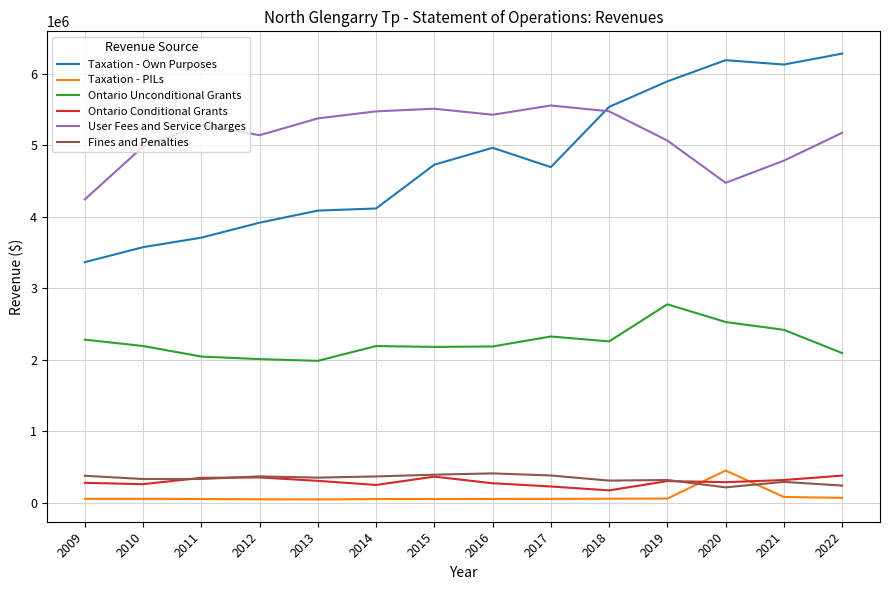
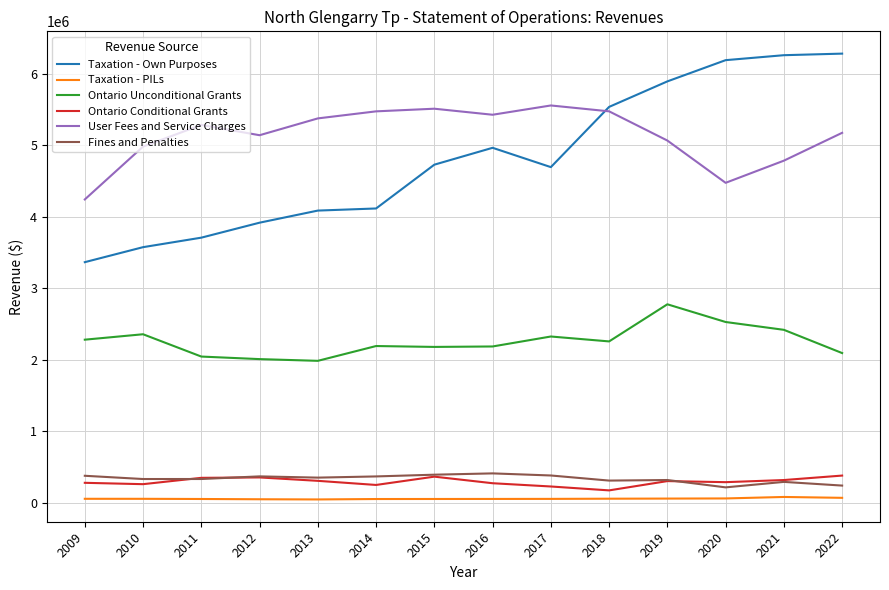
  {
    "Taxation - Own Purposes": {
      "2009": 3400000,
      "2010": 3600000,
      "2011": 3700000,
      "2012": 3900000,
      "2013": 4100000,
      "2014": 4100000,
      "2015": 4700000,
      "2016": 5000000,
      "2017": 4700000,
      "2018": 5500000,
      "2019": 5900000,
      "2020": 6200000,
-     "2021": 6100000,
+     "2021": 6300000,
      "2022": 6300000
    },
    "Taxation - PILs": {
      "2009": 100000,
      "2010": 100000,
      "2011": 100000,
      "2012": 100000,
      "2013": 0,
      "2014": 100000,
      "2015": 100000,
      "2016": 100000,
      "2017": 100000,
      "2018": 100000,
      "2019": 100000,
-     "2020": 500000,
+     "2020": 100000,
      "2021": 100000,
      "2022": 100000
    },
    "Ontario Unconditional Grants": {
      "2009": 2300000,
-     "2010": 2200000,
+     "2010": 2400000,
      "2011": 2000000,
      "2012": 2000000,
      "2013": 2000000,
      "2014": 2200000,
      "2015": 2200000,
      "2016": 2200000,
      "2017": 2300000,
      "2018": 2300000,
      "2019": 2800000,
      "2020": 2500000,
      "2021": 2400000,
      "2022": 2100000
    },
    "Ontario Conditional Grants": {
      "2009": 300000,
      "2010": 300000,
      "2013": 300000,
      "2014": 300000,
      "2016": 300000,
      "2017": 200000,
      "2018": 200000,
      "2020": 300000,
      "2022": 400000
    },
    "User Fees and Service Charges": {
      "2009": 4200000,
      "2012": 5100000,
      "2013": 5400000,
      "2014": 5500000,
      "2015": 5500000,
      "2016": 5400000,
      "2017": 5600000,
      "2018": 5500000,
      "2019": 5100000,
      "2020": 4500000,
      "2021": 4800000,
      "2022": 5200000
    },
    "Fines and Penalties": {
      "2009": 400000,
      "2010": 300000,
      "2013": 400000,
      "2014": 400000,
      "2016": 400000,
      "2017": 400000,
      "2018": 300000,
      "2020": 200000,
      "2022": 200000
    }
  }
